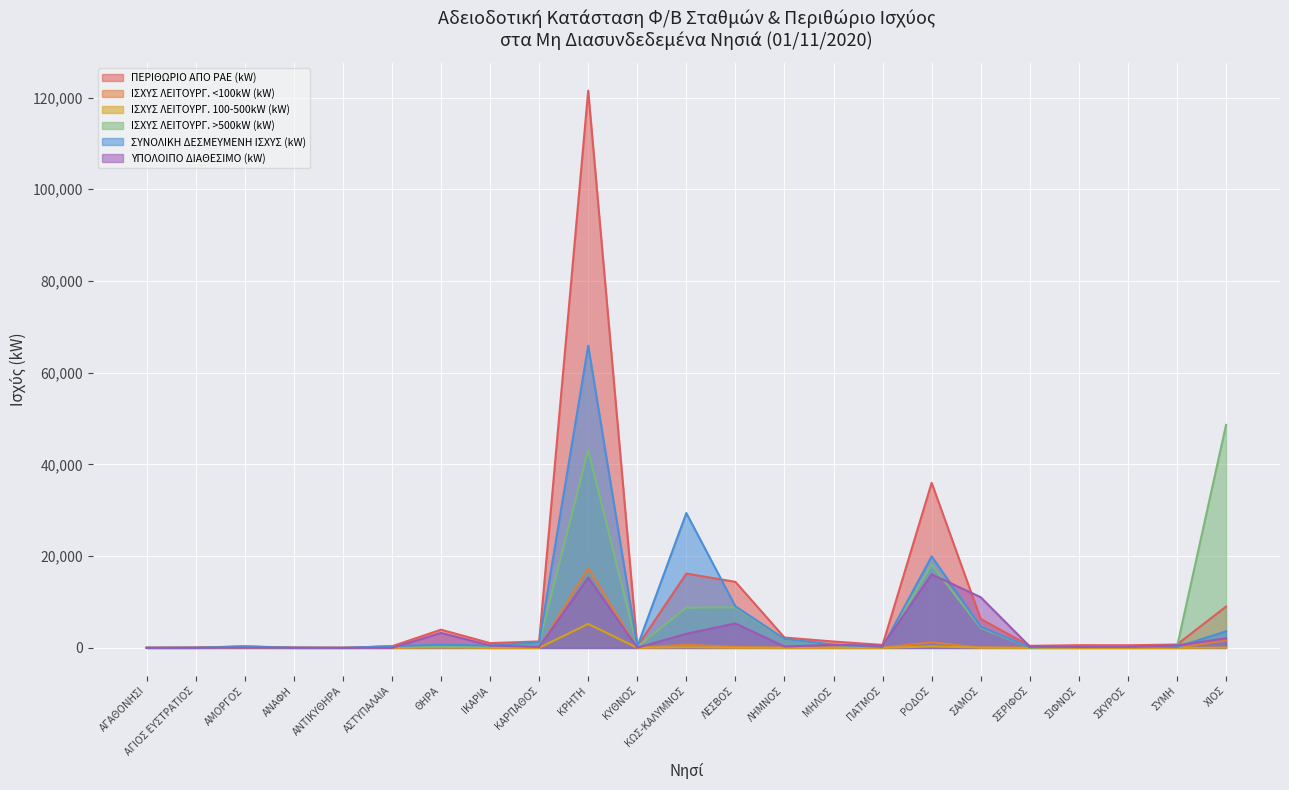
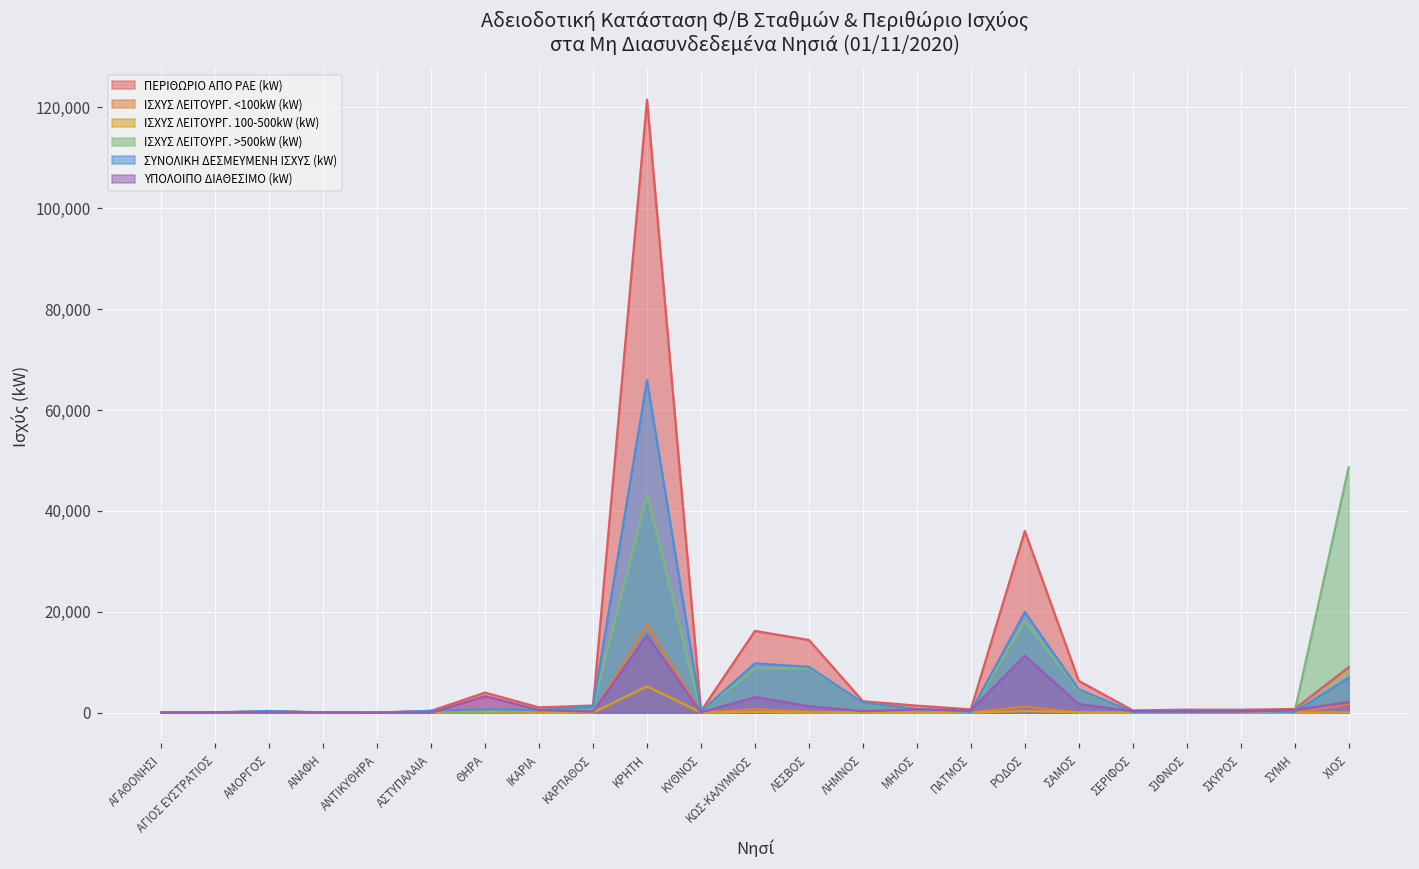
  {
    "ΙΣΧΥΣ ΛΕΙΤΟΥΡΓ. >500kW (kW)": {
      "ΚΡΗΤΗ": "43,000",
      "ΚΩΣ-ΚΑΛΥΜΝΟΣ": "9,000",
      "ΡΟΔΟΣ": "18,000",
      "ΧΙΟΣ": "49,000"
    },
    "ΣΥΝΟΛΙΚΗ ΔΕΣΜΕΥΜΕΝΗ ΙΣΧΥΣ (kW)": {
      "ΚΡΗΤΗ": "66,000",
-     "ΚΩΣ-ΚΑΛΥΜΝΟΣ": "29,000",
+     "ΚΩΣ-ΚΑΛΥΜΝΟΣ": "10,000",
      "ΡΟΔΟΣ": "20,000",
-     "ΧΙΟΣ": "4,000"
+     "ΧΙΟΣ": "7,000"
    },
    "ΥΠΟΛΟΙΠΟ ΔΙΑΘΕΣΙΜΟ (kW)": {
      "ΘΗΡΑ": "3,000",
      "ΚΡΗΤΗ": "15,000",
      "ΚΩΣ-ΚΑΛΥΜΝΟΣ": "3,000",
-     "ΛΕΣΒΟΣ": "5,000",
-     "ΡΟΔΟΣ": "16,000",
-     "ΣΑΜΟΣ": "11,000"
+     "ΛΕΣΒΟΣ": "1,000",
+     "ΡΟΔΟΣ": "11,000",
+     "ΣΑΜΟΣ": "2,000"
    }
  }
